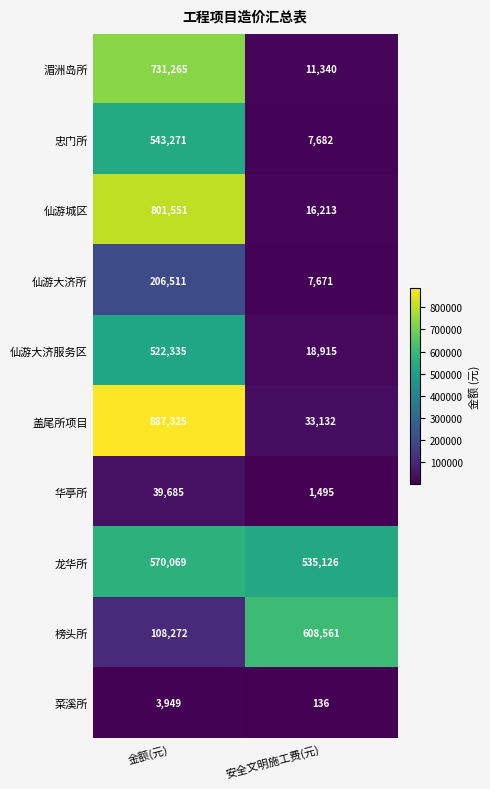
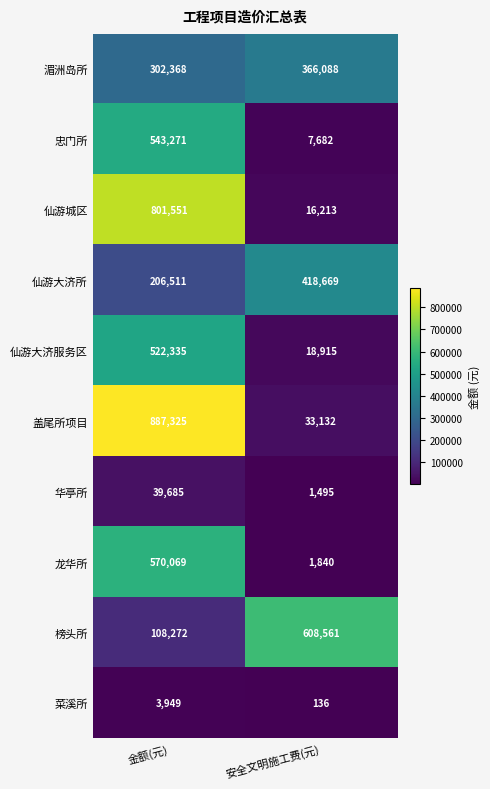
  {
    "湄洲岛所": {
-     "金额(元)": "731,265",
-     "安全文明施工费(元)": "11,340"
+     "金额(元)": "302,368",
+     "安全文明施工费(元)": "366,088"
    },
    "忠门所": {
      "金额(元)": "543,271",
      "安全文明施工费(元)": "7,682"
    },
    "仙游城区": {
      "金额(元)": "801,551",
      "安全文明施工费(元)": "16,213"
    },
    "仙游大济所": {
      "金额(元)": "206,511",
-     "安全文明施工费(元)": "7,671"
+     "安全文明施工费(元)": "418,669"
    },
    "仙游大济服务区": {
      "金额(元)": "522,335",
      "安全文明施工费(元)": "18,915"
    },
    "盖尾所项目": {
      "金额(元)": "887,325",
      "安全文明施工费(元)": "33,132"
    },
    "华亭所": {
      "金额(元)": "39,685",
      "安全文明施工费(元)": "1,495"
    },
    "龙华所": {
      "金额(元)": "570,069",
-     "安全文明施工费(元)": "535,126"
+     "安全文明施工费(元)": "1,840"
    },
    "榜头所": {
      "金额(元)": "108,272",
      "安全文明施工费(元)": "608,561"
    },
    "菜溪所": {
      "金额(元)": "3,949",
      "安全文明施工费(元)": "136"
    }
  }
